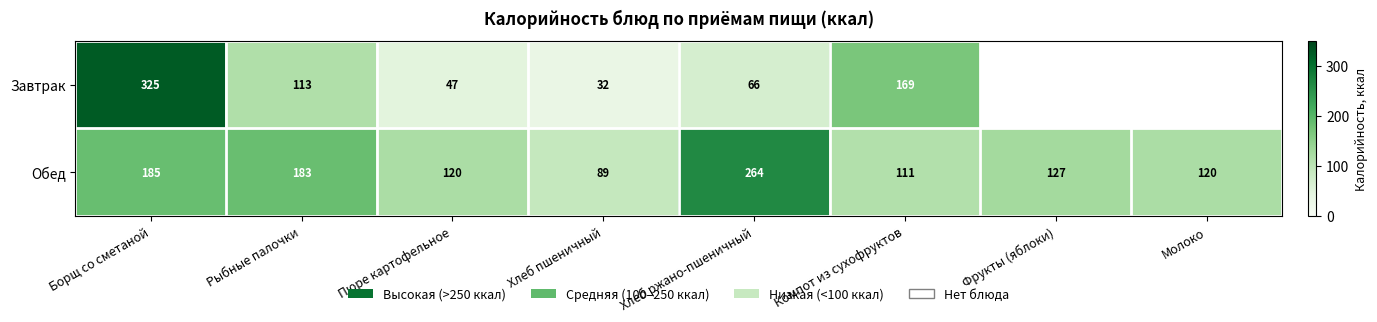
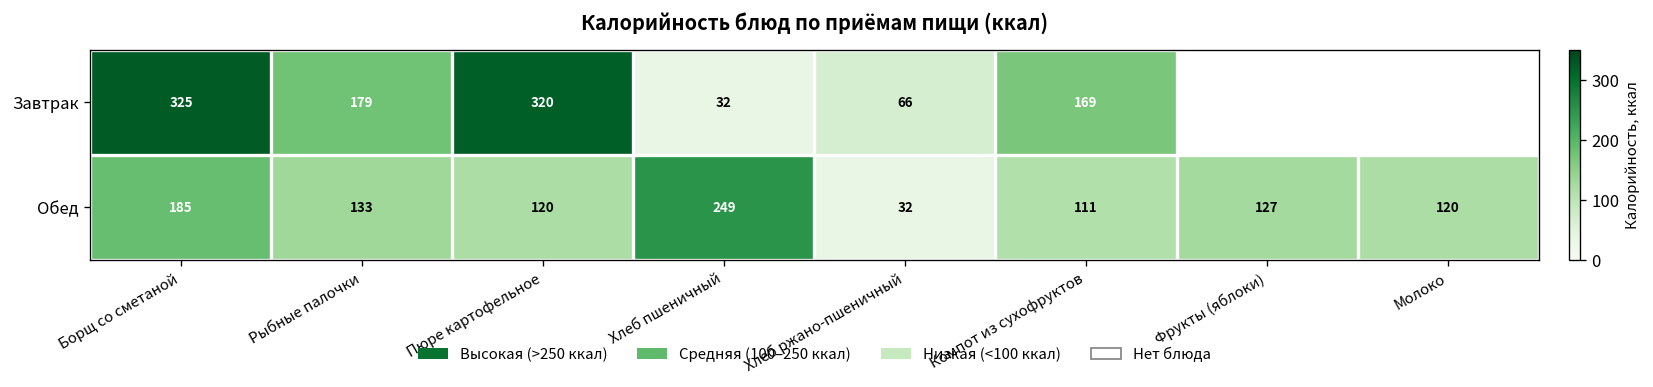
  {
    "Завтрак": {
      "Борщ со сметаной": 325,
-     "Рыбные палочки": 113,
-     "Пюре картофельное": 47,
+     "Рыбные палочки": 179,
+     "Пюре картофельное": 320,
      "Хлеб пшеничный": 32,
      "Хлеб ржано-пшеничный": 66,
      "Компот из сухофруктов": 169
    },
    "Обед": {
      "Борщ со сметаной": 185,
-     "Рыбные палочки": 183,
+     "Рыбные палочки": 133,
      "Пюре картофельное": 120,
-     "Хлеб пшеничный": 89,
-     "Хлеб ржано-пшеничный": 264,
+     "Хлеб пшеничный": 249,
+     "Хлеб ржано-пшеничный": 32,
      "Компот из сухофруктов": 111,
      "Фрукты (яблоки)": 127,
      "Молоко": 120
    }
  }
